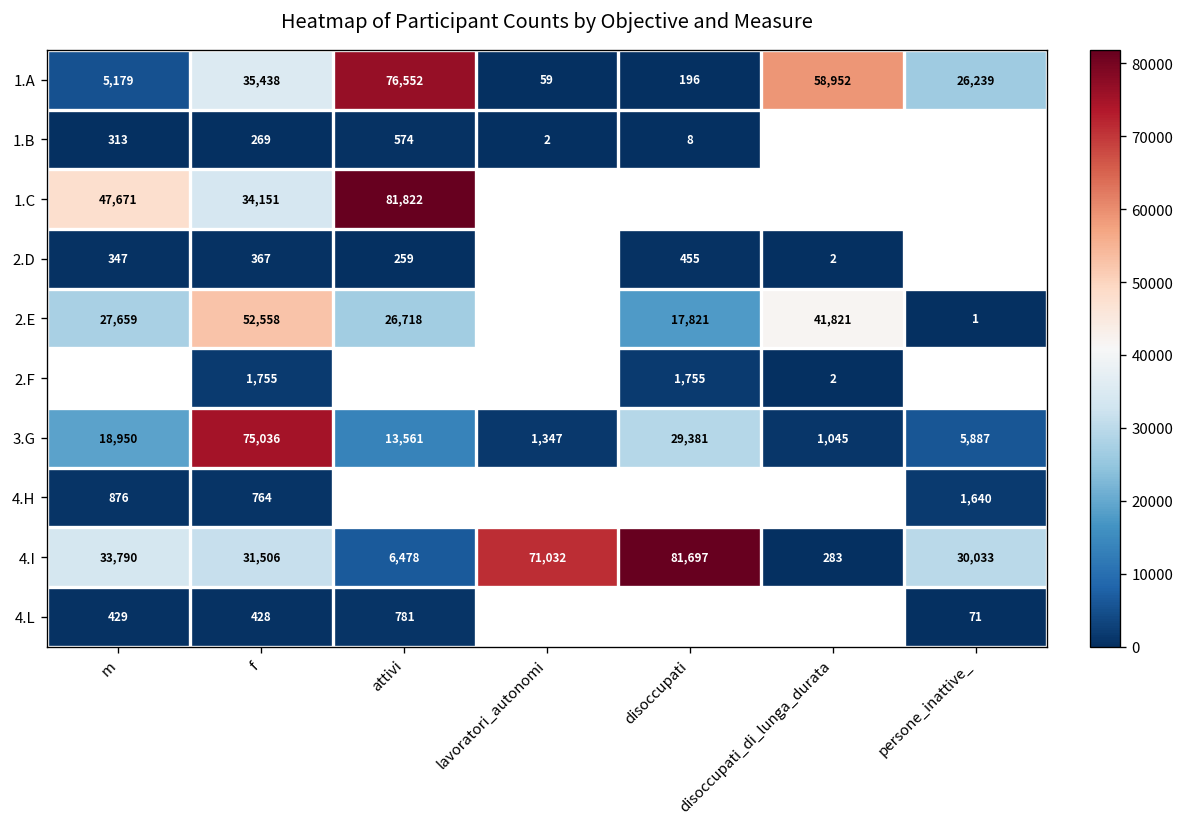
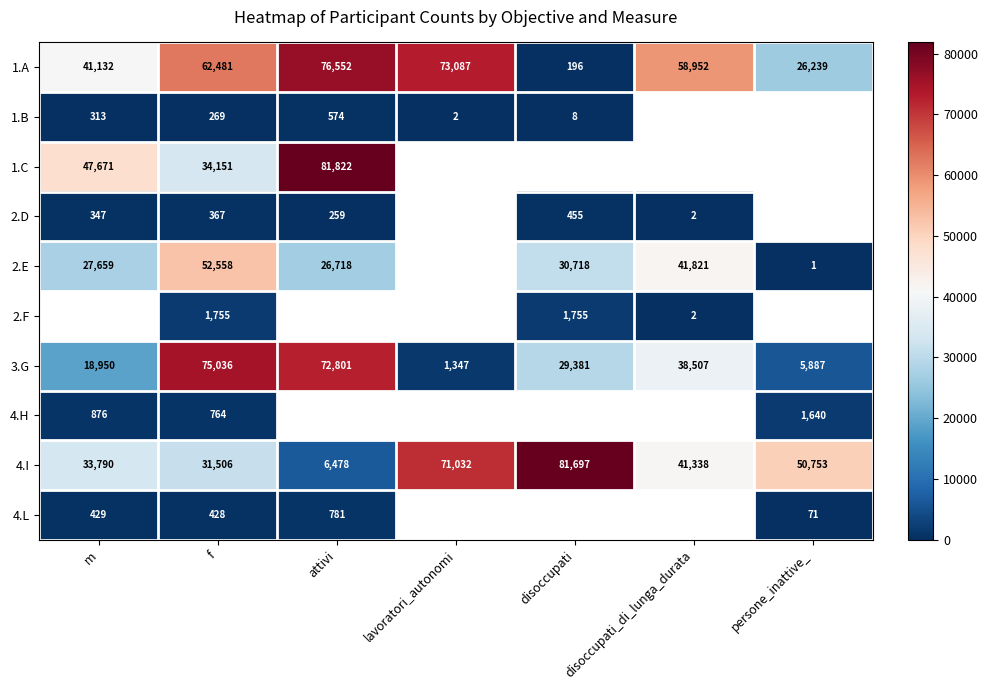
  {
    "1.A": {
-     "m": "5,179",
-     "f": "35,438",
+     "m": "41,132",
+     "f": "62,481",
      "attivi": "76,552",
-     "lavoratori_autonomi": "59",
+     "lavoratori_autonomi": "73,087",
      "disoccupati": "196",
      "disoccupati_di_lunga_durata": "58,952",
      "persone_inattive_": "26,239"
    },
    "1.B": {
      "m": "313",
      "f": "269",
      "attivi": "574",
      "lavoratori_autonomi": "2",
      "disoccupati": "8"
    },
    "1.C": {
      "m": "47,671",
      "f": "34,151",
      "attivi": "81,822"
    },
    "2.D": {
      "m": "347",
      "f": "367",
      "attivi": "259",
      "disoccupati": "455",
      "disoccupati_di_lunga_durata": "2"
    },
    "2.E": {
      "m": "27,659",
      "f": "52,558",
      "attivi": "26,718",
-     "disoccupati": "17,821",
+     "disoccupati": "30,718",
      "disoccupati_di_lunga_durata": "41,821",
      "persone_inattive_": "1"
    },
    "2.F": {
      "f": "1,755",
      "disoccupati": "1,755",
      "disoccupati_di_lunga_durata": "2"
    },
    "3.G": {
      "m": "18,950",
      "f": "75,036",
-     "attivi": "13,561",
+     "attivi": "72,801",
      "lavoratori_autonomi": "1,347",
      "disoccupati": "29,381",
-     "disoccupati_di_lunga_durata": "1,045",
+     "disoccupati_di_lunga_durata": "38,507",
      "persone_inattive_": "5,887"
    },
    "4.H": {
      "m": "876",
      "f": "764",
      "persone_inattive_": "1,640"
    },
    "4.I": {
      "m": "33,790",
      "f": "31,506",
      "attivi": "6,478",
      "lavoratori_autonomi": "71,032",
      "disoccupati": "81,697",
-     "disoccupati_di_lunga_durata": "283",
-     "persone_inattive_": "30,033"
+     "disoccupati_di_lunga_durata": "41,338",
+     "persone_inattive_": "50,753"
    },
    "4.L": {
      "m": "429",
      "f": "428",
      "attivi": "781",
      "persone_inattive_": "71"
    }
  }
